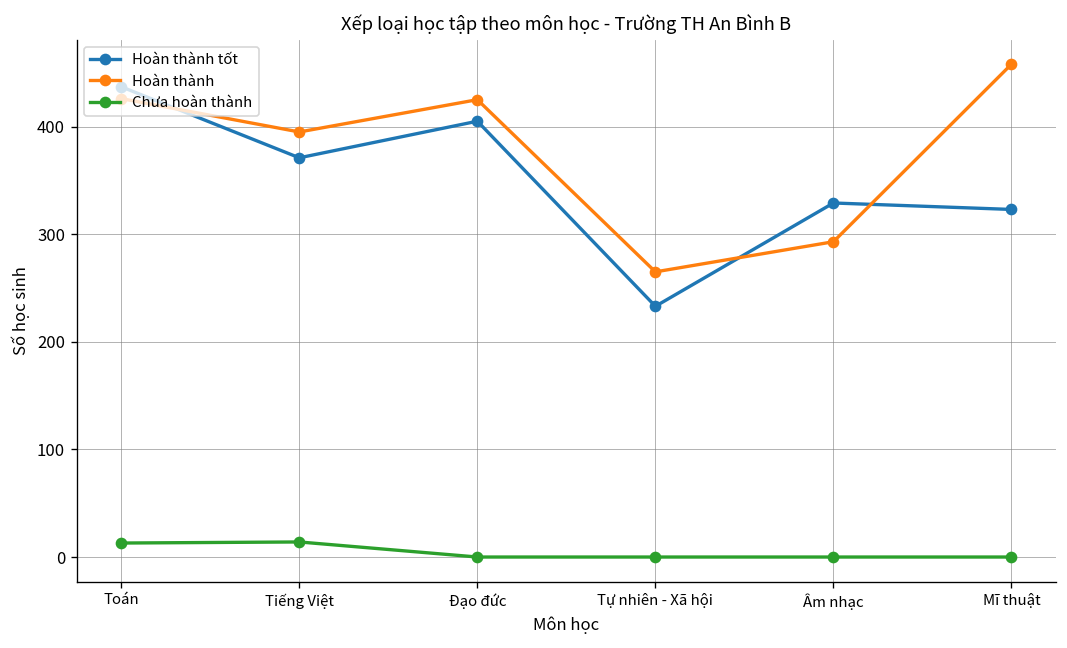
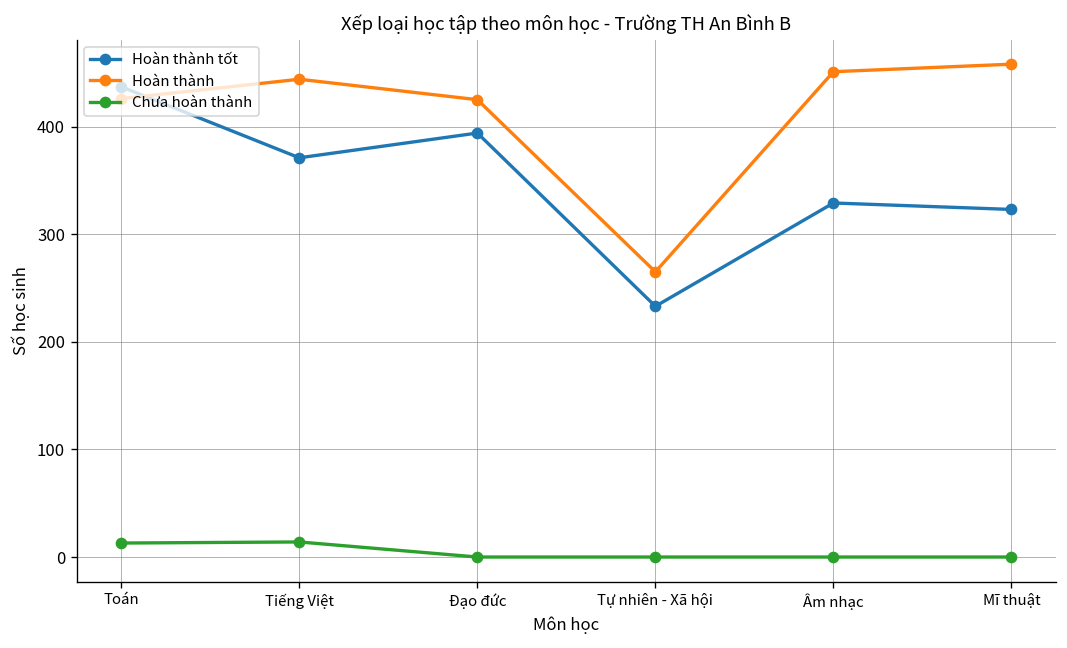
  {
    "Hoàn thành tốt": {
      "Tiếng Việt": 370,
-     "Đạo đức": 410,
+     "Đạo đức": 390,
      "Tự nhiên - Xã hội": 230,
      "Âm nhạc": 330,
      "Mĩ thuật": 320
    },
    "Hoàn thành": {
-     "Tiếng Việt": 400,
+     "Tiếng Việt": 440,
      "Đạo đức": 430,
      "Tự nhiên - Xã hội": 270,
-     "Âm nhạc": 290,
+     "Âm nhạc": 450,
      "Mĩ thuật": 460
    },
    "Chưa hoàn thành": {
      "Toán": 10,
      "Tiếng Việt": 10,
      "Đạo đức": 0,
      "Tự nhiên - Xã hội": 0,
      "Âm nhạc": 0,
      "Mĩ thuật": 0
    }
  }
